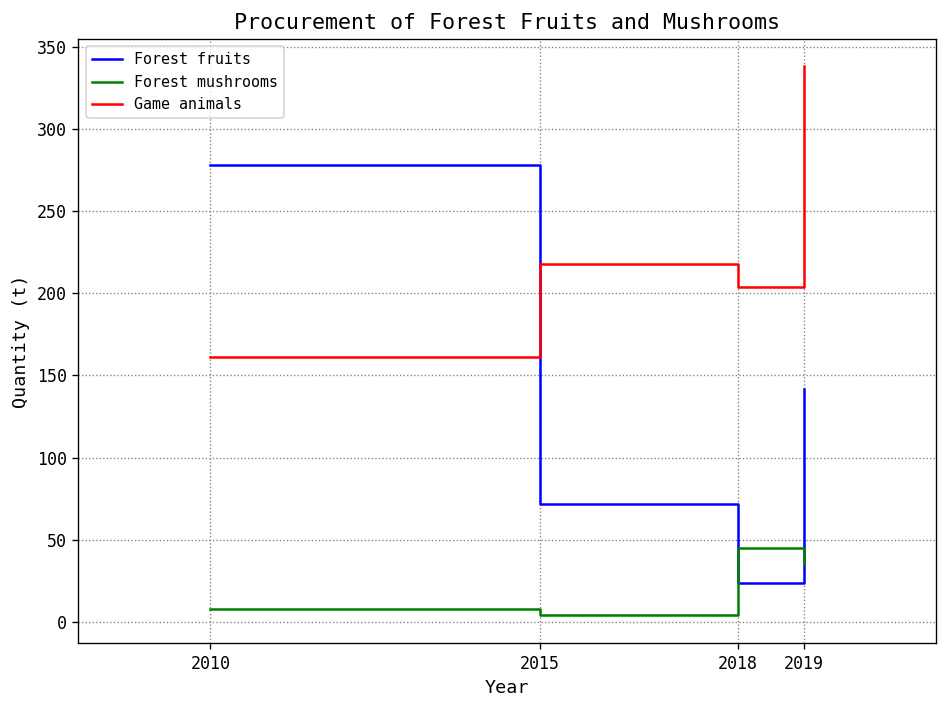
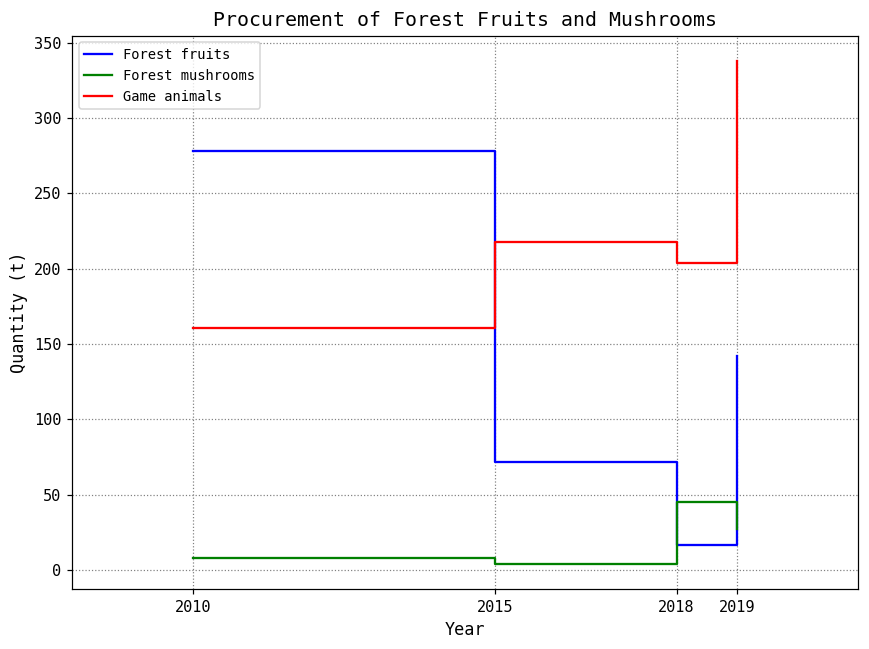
  {
    "Forest fruits": {
      "2010": 278,
      "2015": 72,
-     "2018": 24,
+     "2018": 17,
      "2019": 142
    },
    "Forest mushrooms": {
      "2010": 8,
      "2015": 4,
      "2018": 45,
-     "2019": 35
+     "2019": 27
    },
    "Game animals": {
      "2010": 161,
      "2015": 218,
      "2018": 204,
      "2019": 338
    }
  }
